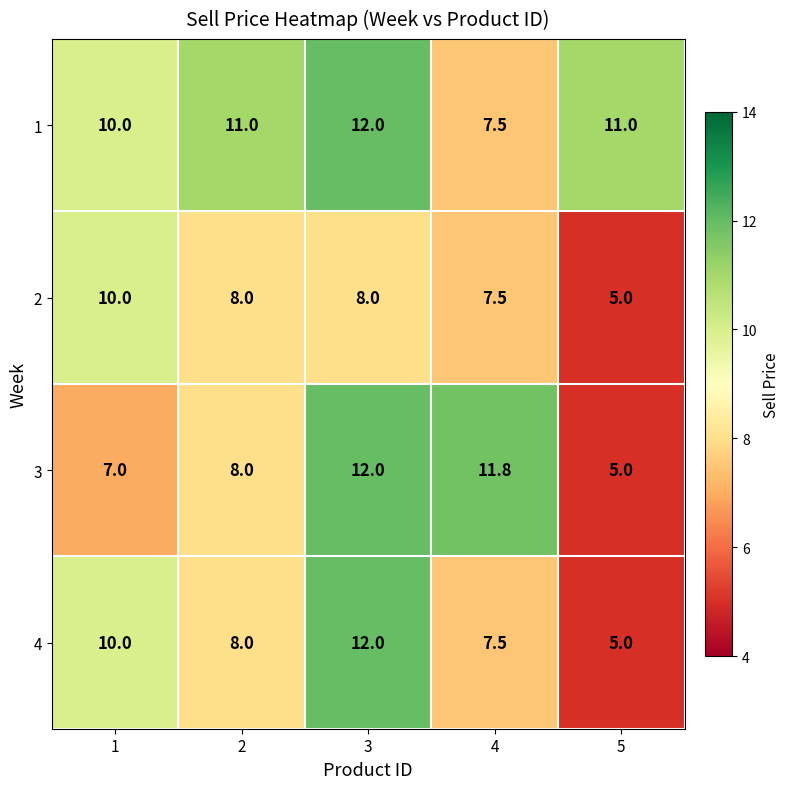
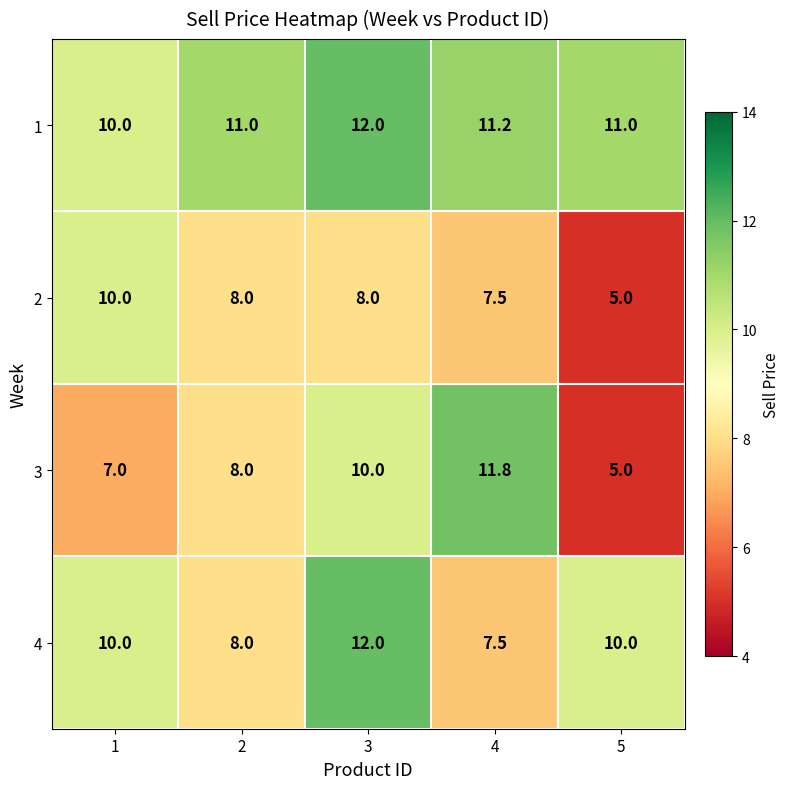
  {
    "1": {
      "1": 10.0,
      "2": 11.0,
      "3": 12.0,
-     "4": 7.5,
+     "4": 11.2,
      "5": 11.0
    },
    "2": {
      "1": 10.0,
      "2": 8.0,
      "3": 8.0,
      "4": 7.5,
      "5": 5.0
    },
    "3": {
      "1": 7.0,
      "2": 8.0,
-     "3": 12.0,
+     "3": 10.0,
      "4": 11.8,
      "5": 5.0
    },
    "4": {
      "1": 10.0,
      "2": 8.0,
      "3": 12.0,
      "4": 7.5,
-     "5": 5.0
+     "5": 10.0
    }
  }
